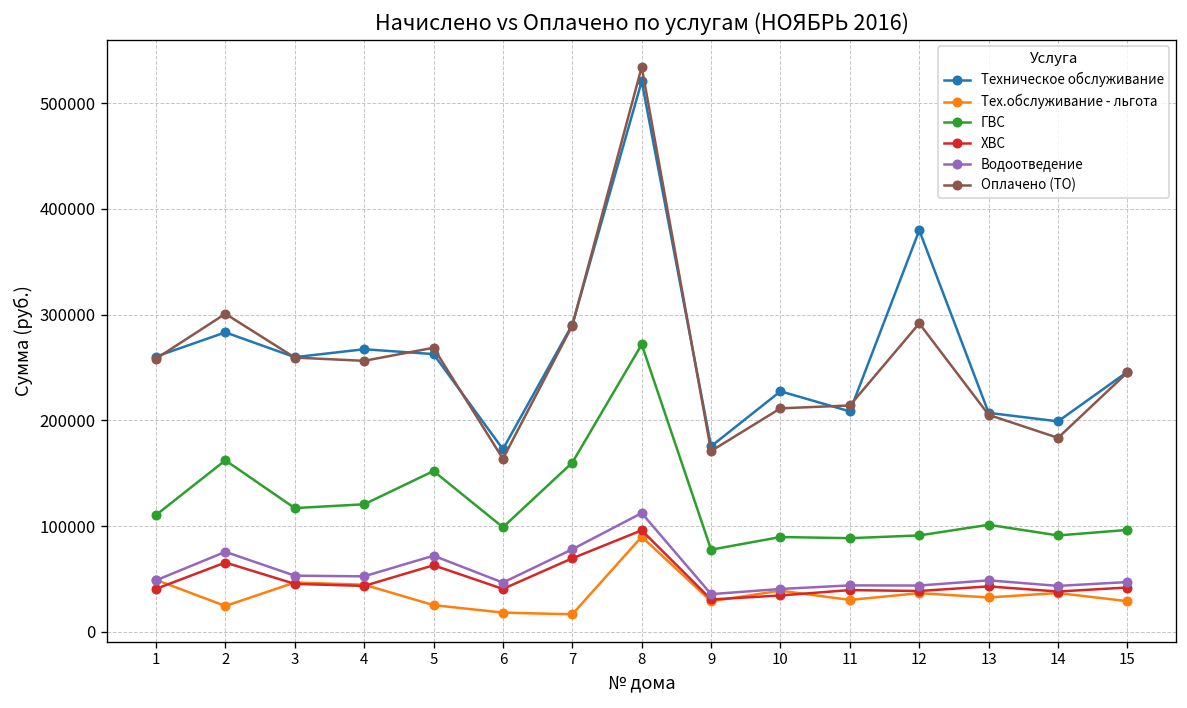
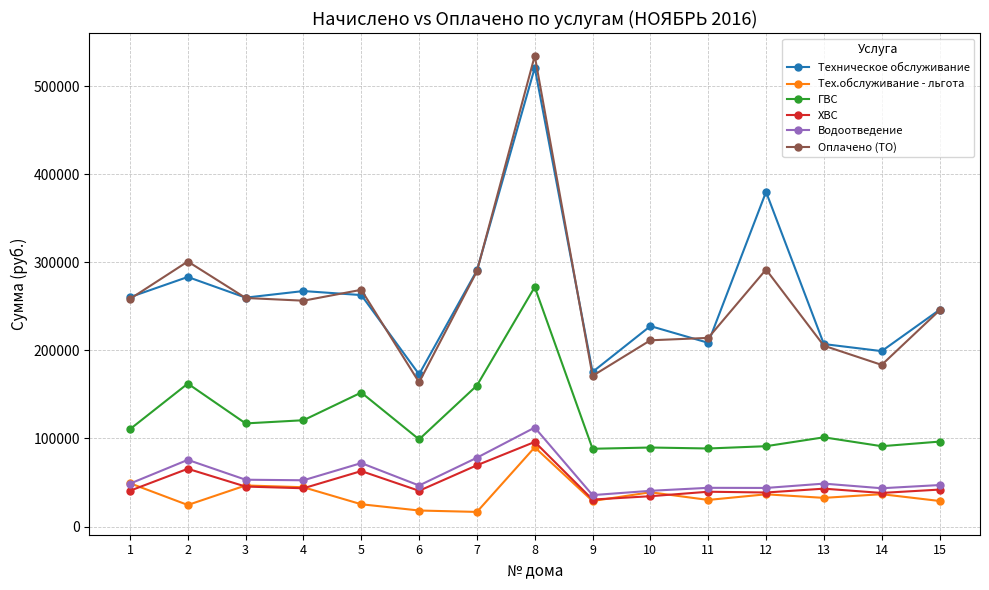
  {
    "Техническое обслуживание": {
      "2": 280000,
      "4": 270000,
      "5": 260000,
      "6": 170000,
      "8": 520000,
      "9": 180000,
      "10": 230000,
      "11": 210000,
      "12": 380000,
      "14": 200000
    },
    "Тех.обслуживание - льгота": {
      "2": 20000,
      "5": 30000,
      "6": 20000,
      "7": 20000,
      "8": 90000,
      "11": 30000,
      "13": 30000,
      "15": 30000
    },
    "ГВС": {
      "1": 110000,
      "2": 160000,
      "3": 120000,
      "4": 120000,
      "5": 150000,
      "6": 100000,
      "7": 160000,
      "8": 270000,
-     "9": 80000,
+     "9": 90000,
      "10": 90000,
      "11": 90000,
      "12": 90000,
      "13": 100000,
      "14": 90000,
      "15": 100000
    },
    "ХВС": {
      "1": 40000,
      "2": 70000,
      "5": 60000,
      "6": 40000,
      "7": 70000,
      "8": 100000,
      "10": 30000,
      "11": 40000,
      "13": 40000,
      "15": 40000
    },
    "Водоотведение": {
      "2": 80000,
      "3": 50000,
      "4": 50000,
      "5": 70000,
      "6": 50000,
      "7": 80000,
      "8": 110000,
      "9": 40000,
      "11": 40000,
      "12": 40000,
      "13": 50000,
      "14": 40000,
      "15": 50000
    },
    "Оплачено (ТО)": {
      "2": 300000,
      "4": 260000,
      "5": 270000,
      "6": 160000,
      "8": 530000,
      "9": 170000,
      "10": 210000,
      "11": 210000,
      "12": 290000,
      "14": 180000
    }
  }
